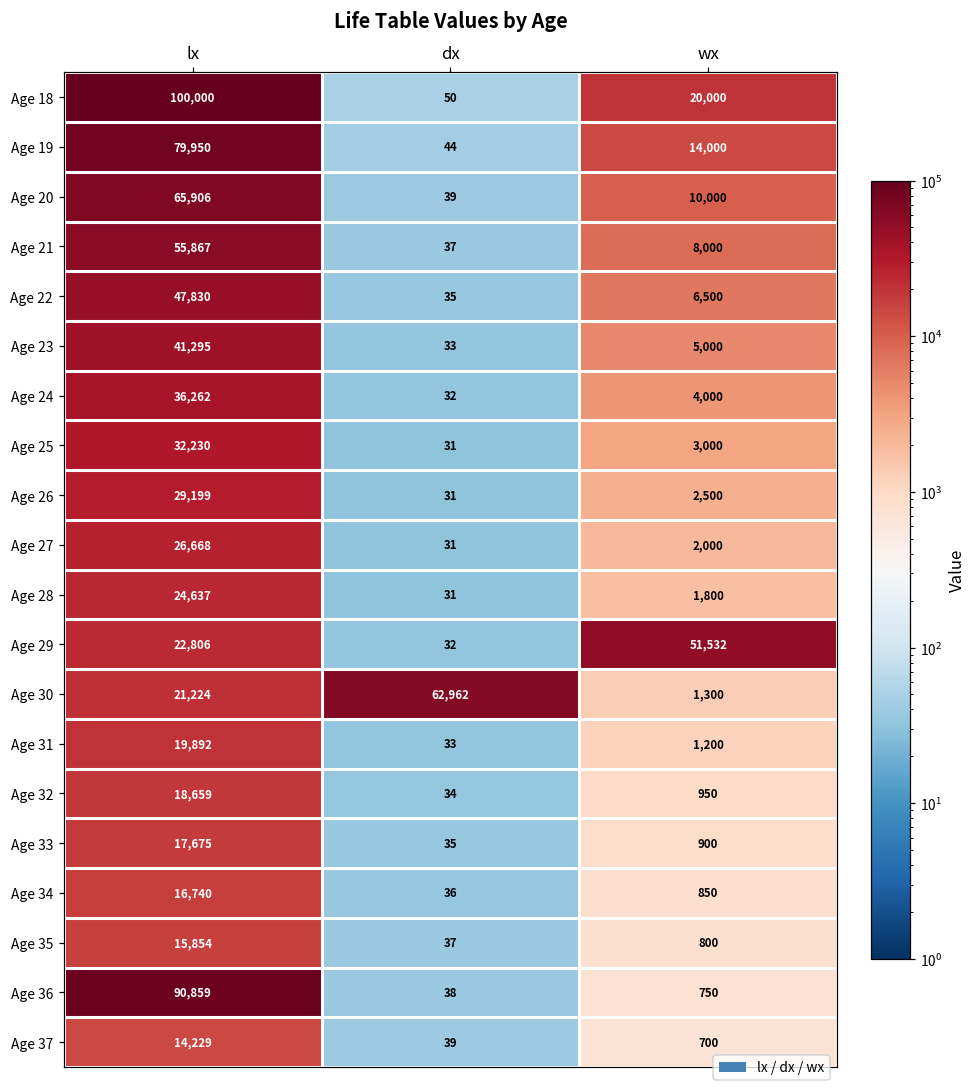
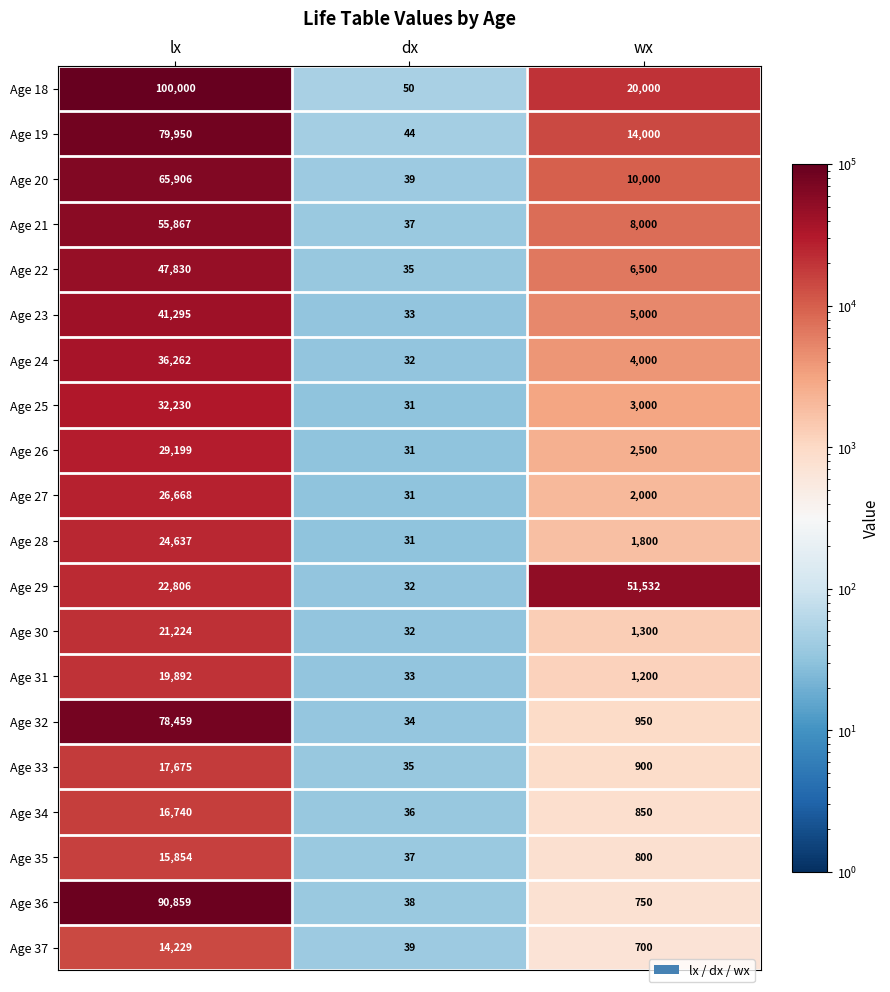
  {
    "Age 18": {
      "lx": "100,000",
      "dx": "50",
      "wx": "20,000"
    },
    "Age 19": {
      "lx": "79,950",
      "dx": "44",
      "wx": "14,000"
    },
    "Age 20": {
      "lx": "65,906",
      "dx": "39",
      "wx": "10,000"
    },
    "Age 21": {
      "lx": "55,867",
      "dx": "37",
      "wx": "8,000"
    },
    "Age 22": {
      "lx": "47,830",
      "dx": "35",
      "wx": "6,500"
    },
    "Age 23": {
      "lx": "41,295",
      "dx": "33",
      "wx": "5,000"
    },
    "Age 24": {
      "lx": "36,262",
      "dx": "32",
      "wx": "4,000"
    },
    "Age 25": {
      "lx": "32,230",
      "dx": "31",
      "wx": "3,000"
    },
    "Age 26": {
      "lx": "29,199",
      "dx": "31",
      "wx": "2,500"
    },
    "Age 27": {
      "lx": "26,668",
      "dx": "31",
      "wx": "2,000"
    },
    "Age 28": {
      "lx": "24,637",
      "dx": "31",
      "wx": "1,800"
    },
    "Age 29": {
      "lx": "22,806",
      "dx": "32",
      "wx": "51,532"
    },
    "Age 30": {
      "lx": "21,224",
-     "dx": "62,962",
+     "dx": "32",
      "wx": "1,300"
    },
    "Age 31": {
      "lx": "19,892",
      "dx": "33",
      "wx": "1,200"
    },
    "Age 32": {
-     "lx": "18,659",
+     "lx": "78,459",
      "dx": "34",
      "wx": "950"
    },
    "Age 33": {
      "lx": "17,675",
      "dx": "35",
      "wx": "900"
    },
    "Age 34": {
      "lx": "16,740",
      "dx": "36",
      "wx": "850"
    },
    "Age 35": {
      "lx": "15,854",
      "dx": "37",
      "wx": "800"
    },
    "Age 36": {
      "lx": "90,859",
      "dx": "38",
      "wx": "750"
    },
    "Age 37": {
      "lx": "14,229",
      "dx": "39",
      "wx": "700"
    }
  }
